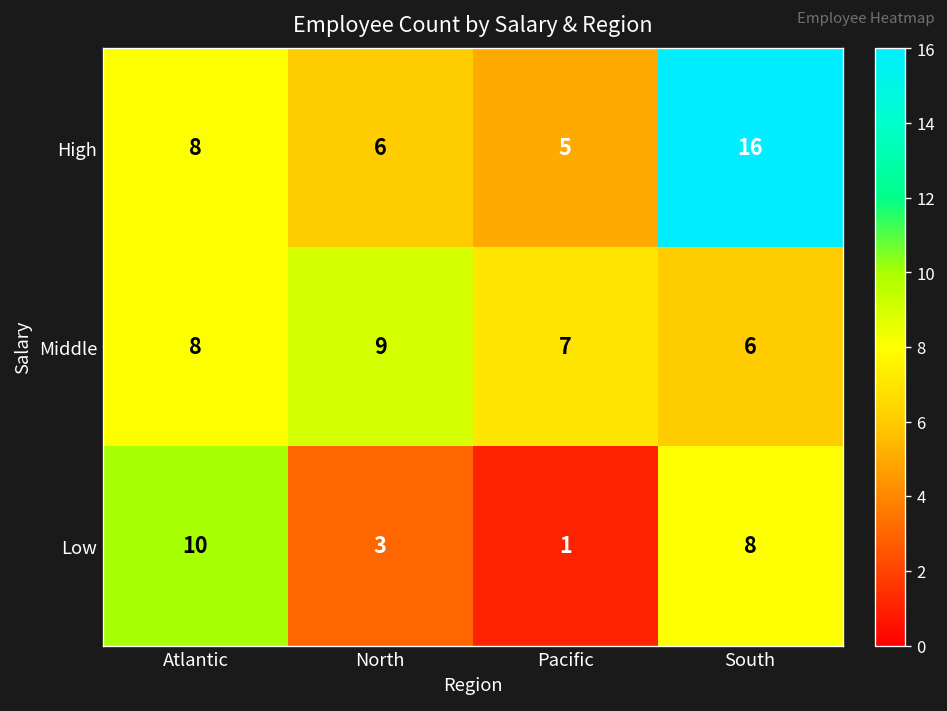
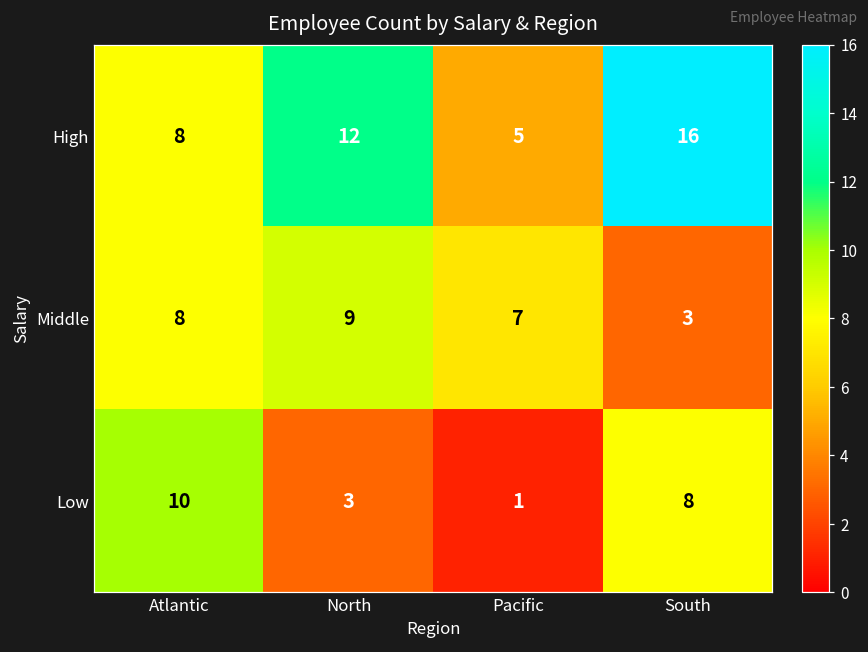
  {
    "High": {
      "Atlantic": 8,
-     "North": 6,
+     "North": 12,
      "Pacific": 5,
      "South": 16
    },
    "Middle": {
      "Atlantic": 8,
      "North": 9,
      "Pacific": 7,
-     "South": 6
+     "South": 3
    },
    "Low": {
      "Atlantic": 10,
      "North": 3,
      "Pacific": 1,
      "South": 8
    }
  }
